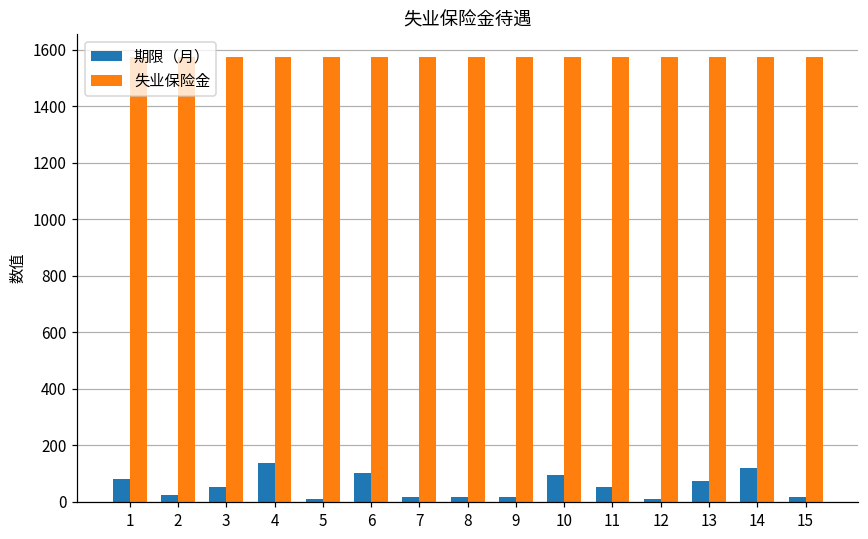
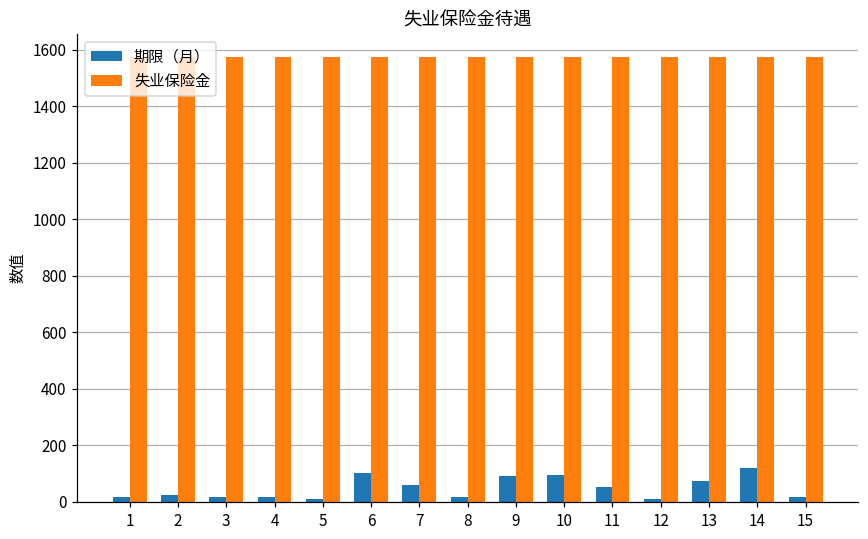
  {
    "期限（月）": {
-     "1": 80,
+     "1": 20,
      "2": 20,
-     "3": 50,
-     "4": 140,
+     "3": 20,
+     "4": 20,
      "6": 100,
-     "7": 20,
+     "7": 60,
      "8": 20,
-     "9": 20,
+     "9": 90,
      "10": 100,
      "11": 50,
      "12": 10,
      "13": 70,
      "14": 120,
      "15": 20
    },
    "失业保险金": {
      "3": 1580,
      "4": 1580,
      "5": 1580,
      "6": 1580,
      "7": 1580,
      "8": 1580,
      "9": 1580,
      "10": 1580,
      "11": 1580,
      "12": 1580,
      "13": 1580,
      "14": 1580,
      "15": 1580
    }
  }
